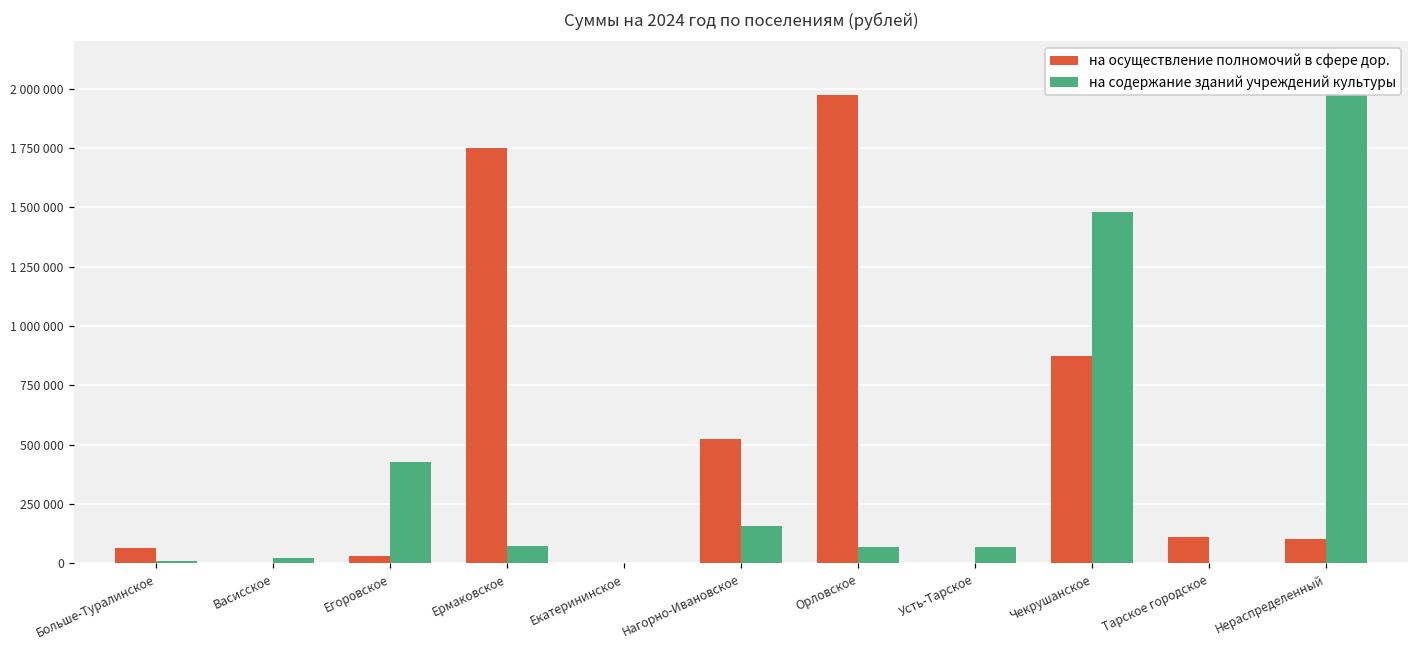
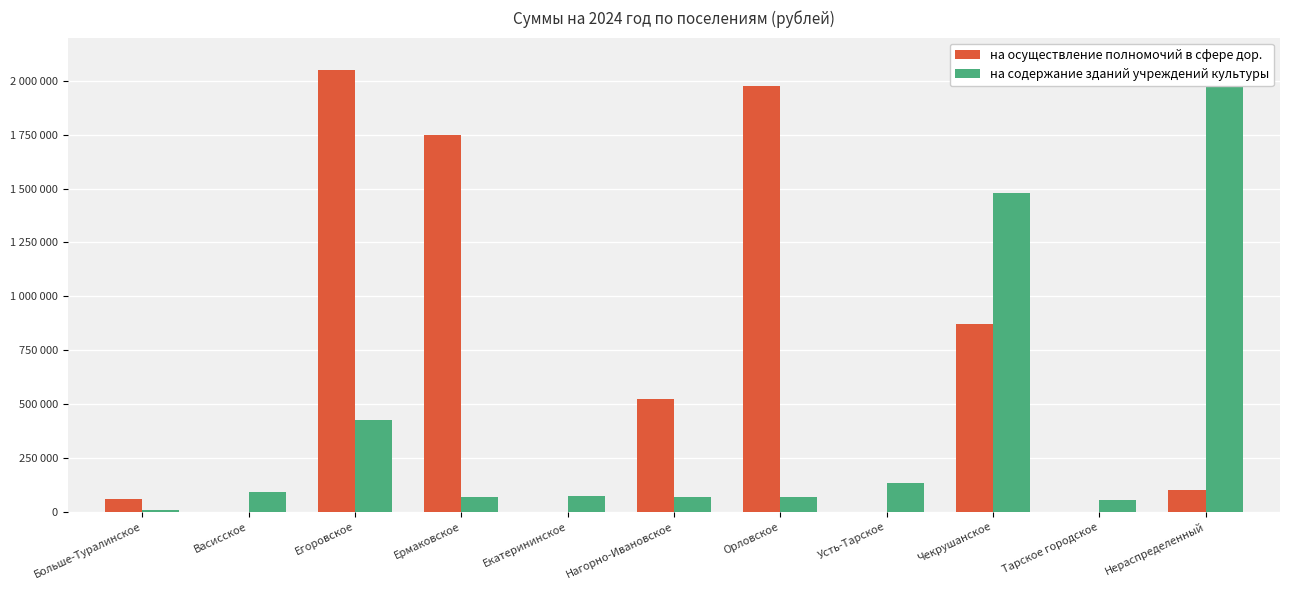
  {
    "на осуществление полномочий в сфере дор.": {
      "Больше-Туралинское": 60000,
      "Васисское": 0,
-     "Егоровское": 30000,
+     "Егоровское": 2050000,
      "Ермаковское": 1750000,
      "Екатерининское": 0,
      "Нагорно-Ивановское": 530000,
      "Орловское": 1970000,
      "Усть-Тарское": 0,
      "Чекрушанское": 870000,
-     "Тарское городское": 110000,
+     "Тарское городское": 0,
      "Нераспределенный": 100000
    },
    "на содержание зданий учреждений культуры": {
-     "Васисское": 20000,
+     "Васисское": 90000,
      "Егоровское": 430000,
      "Ермаковское": 70000,
-     "Екатерининское": 0,
-     "Нагорно-Ивановское": 160000,
+     "Екатерининское": 70000,
+     "Нагорно-Ивановское": 70000,
      "Орловское": 70000,
-     "Усть-Тарское": 70000,
+     "Усть-Тарское": 130000,
      "Чекрушанское": 1480000,
-     "Тарское городское": 0
+     "Тарское городское": 50000
    }
  }
